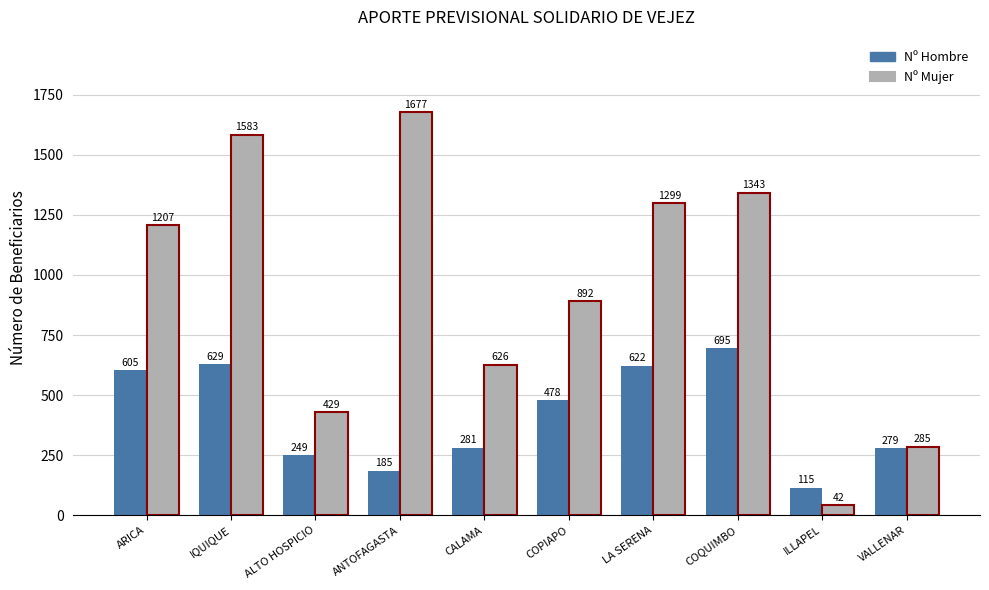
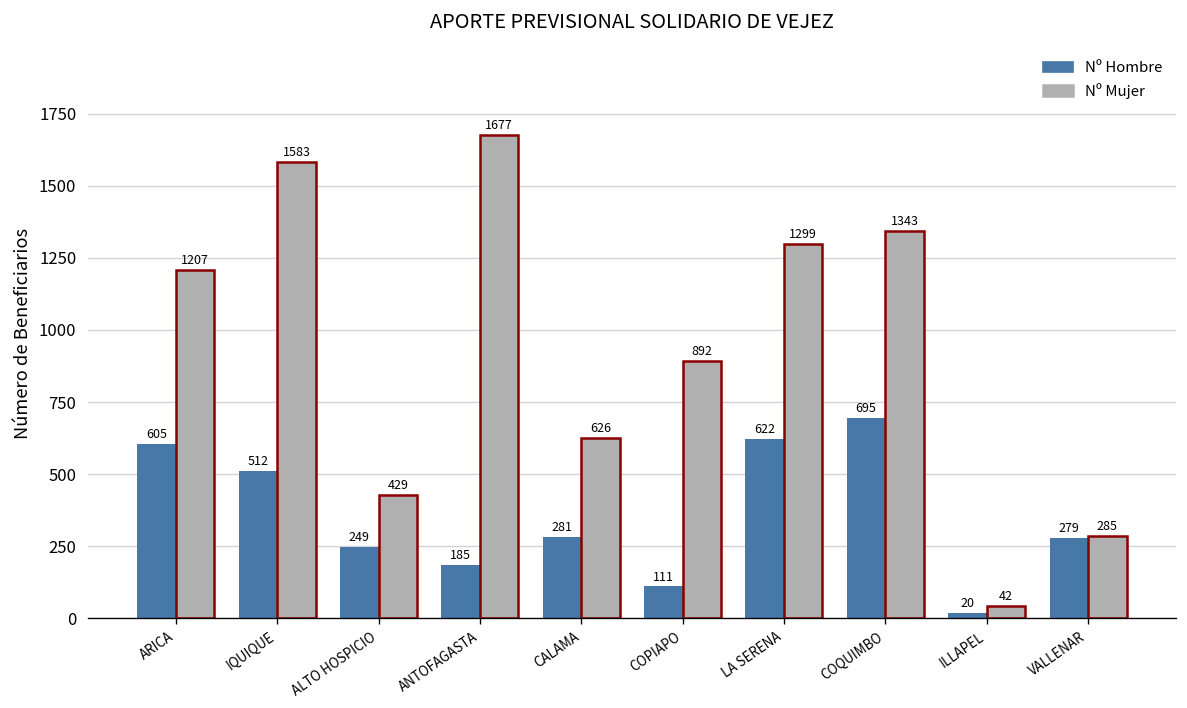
  {
    "Nº Hombre": {
      "ARICA": 605,
-     "IQUIQUE": 629,
+     "IQUIQUE": 512,
      "ALTO HOSPICIO": 249,
      "ANTOFAGASTA": 185,
      "CALAMA": 281,
-     "COPIAPO": 478,
+     "COPIAPO": 111,
      "LA SERENA": 622,
      "COQUIMBO": 695,
-     "ILLAPEL": 115,
+     "ILLAPEL": 20,
      "VALLENAR": 279
    },
    "Nº Mujer": {
      "ARICA": 1207,
      "IQUIQUE": 1583,
      "ALTO HOSPICIO": 429,
      "ANTOFAGASTA": 1677,
      "CALAMA": 626,
      "COPIAPO": 892,
      "LA SERENA": 1299,
      "COQUIMBO": 1343,
      "ILLAPEL": 42,
      "VALLENAR": 285
    }
  }
